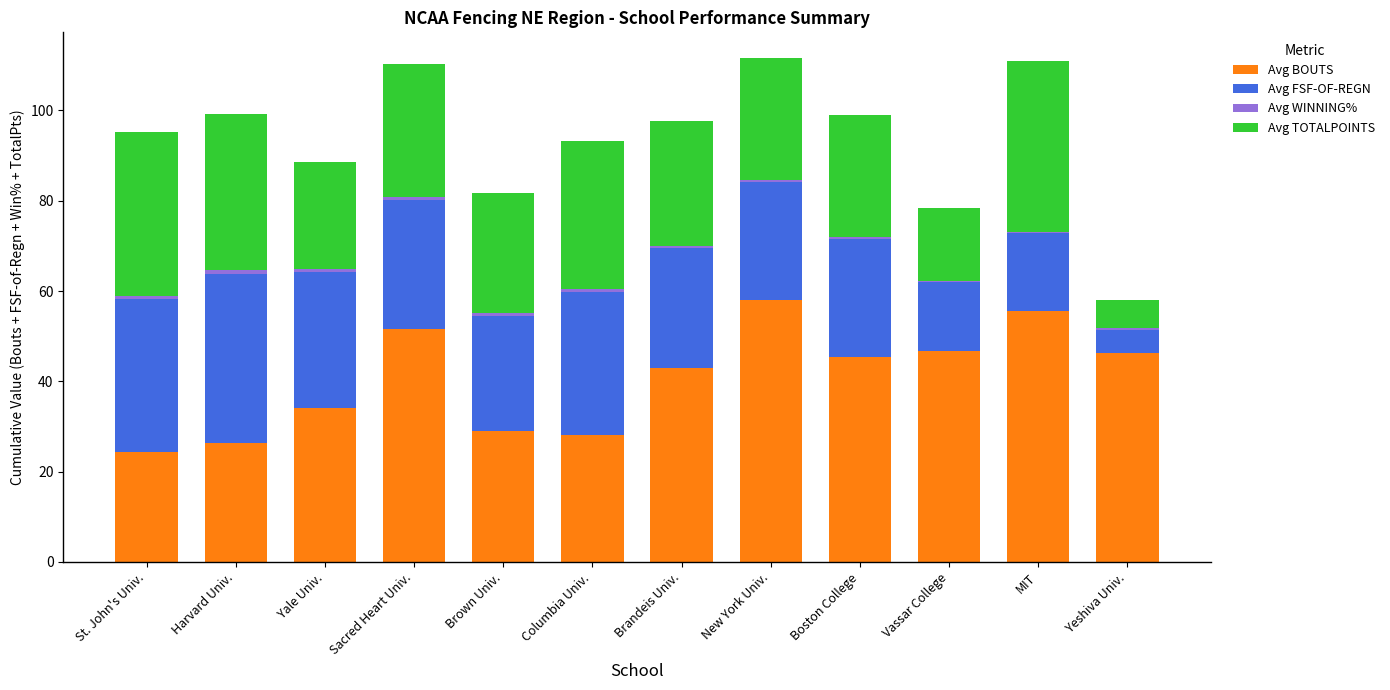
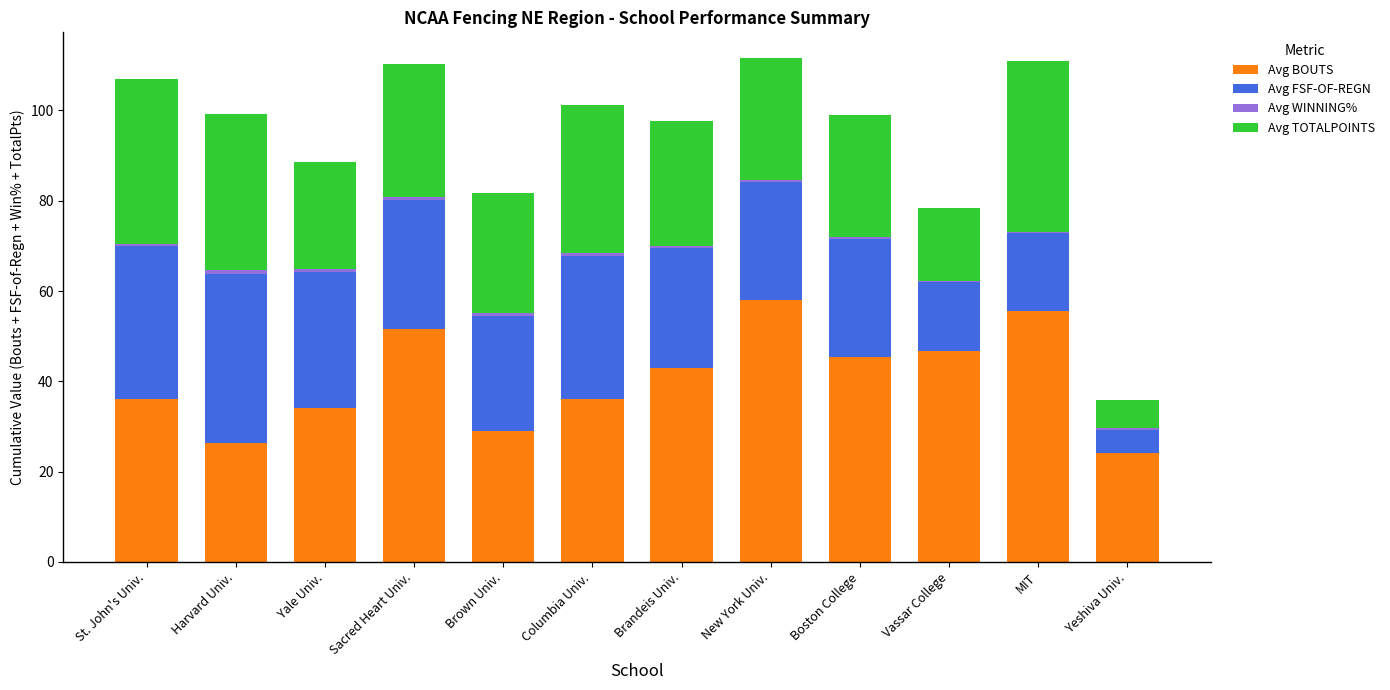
  {
    "Avg BOUTS": {
-     "St. John's Univ.": 24,
+     "St. John's Univ.": 36,
      "Harvard Univ.": 26,
      "Yale Univ.": 34,
      "Sacred Heart Univ.": 52,
      "Brown Univ.": 29,
-     "Columbia Univ.": 28,
+     "Columbia Univ.": 36,
      "Brandeis Univ.": 43,
      "New York Univ.": 58,
      "Boston College": 45,
      "Vassar College": 47,
      "MIT": 56,
-     "Yeshiva Univ.": 46
+     "Yeshiva Univ.": 24
    },
    "Avg FSF-OF-REGN": {
      "St. John's Univ.": 34,
      "Harvard Univ.": 37,
      "Yale Univ.": 30,
      "Sacred Heart Univ.": 29,
      "Brown Univ.": 26,
      "Columbia Univ.": 32,
      "Brandeis Univ.": 27,
      "New York Univ.": 26,
      "Boston College": 26,
      "Vassar College": 15,
      "MIT": 17,
      "Yeshiva Univ.": 5
    },
    "Avg WINNING%": {
      "St. John's Univ.": 1,
      "Harvard Univ.": 1,
      "Yale Univ.": 1,
      "Sacred Heart Univ.": 1,
      "Brown Univ.": 1
    },
    "Avg TOTALPOINTS": {
      "St. John's Univ.": 36,
      "Harvard Univ.": 35,
      "Yale Univ.": 24,
      "Sacred Heart Univ.": 30,
      "Brown Univ.": 27,
      "Columbia Univ.": 33,
      "Brandeis Univ.": 28,
      "New York Univ.": 27,
      "Boston College": 27,
      "Vassar College": 16,
      "MIT": 38,
      "Yeshiva Univ.": 6
    }
  }
